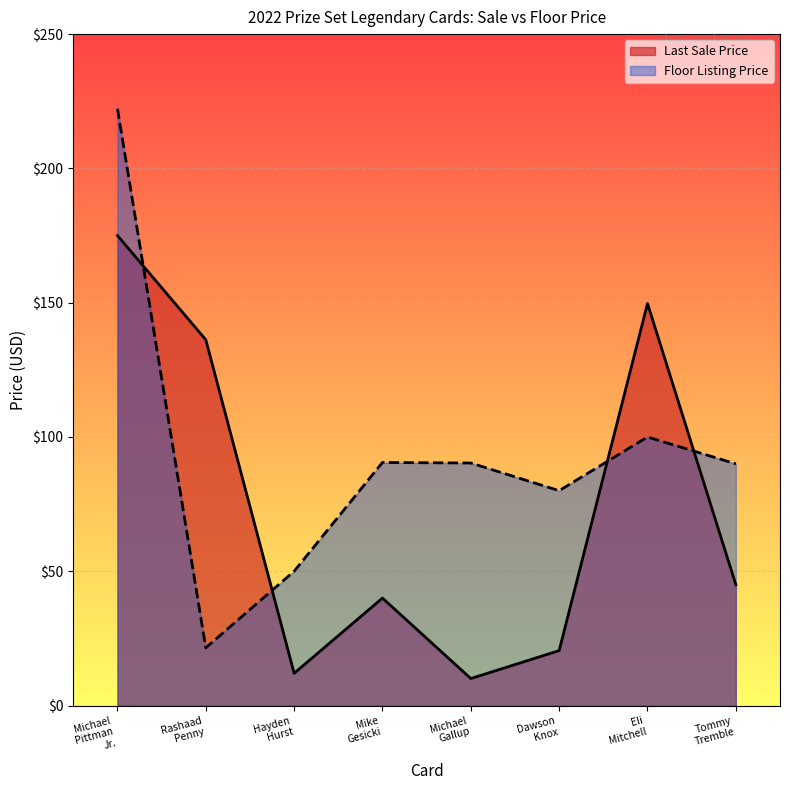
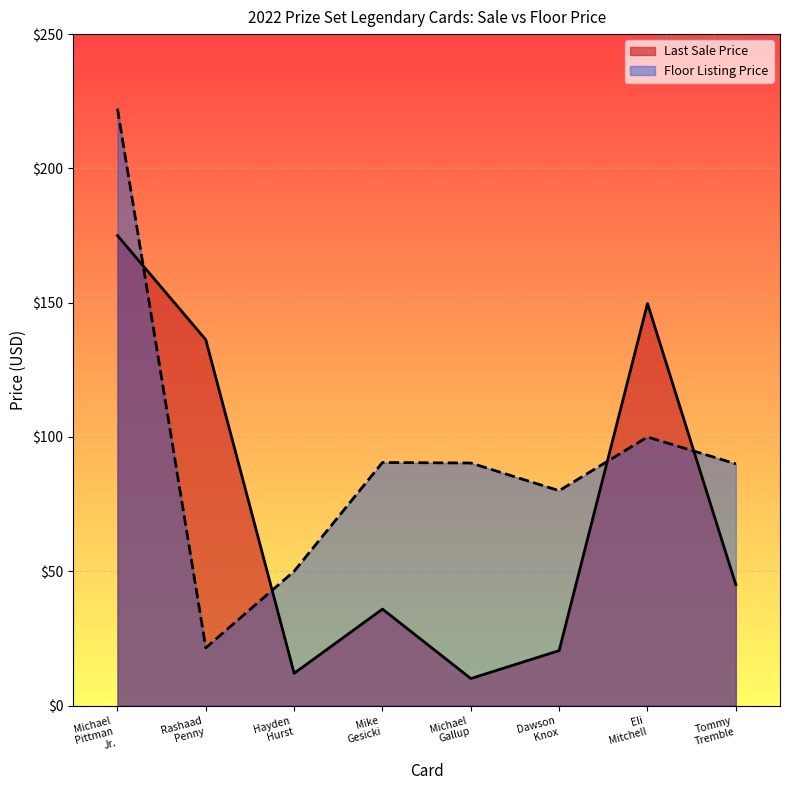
  {
    "Last Sale Price": {
      "Michael Pittman Jr.": "$175",
      "Rashaad Penny": "$136",
      "Hayden Hurst": "$12",
-     "Mike Gesicki": "$40",
+     "Mike Gesicki": "$36",
      "Michael Gallup": "$10",
      "Dawson Knox": "$20",
      "Eli Mitchell": "$150",
      "Tommy Tremble": "$45"
    },
    "Floor Listing Price": {
      "Michael Pittman Jr.": "$222",
      "Rashaad Penny": "$22",
      "Hayden Hurst": "$50",
      "Mike Gesicki": "$91",
      "Michael Gallup": "$90",
      "Dawson Knox": "$80",
      "Eli Mitchell": "$100",
      "Tommy Tremble": "$90"
    }
  }
